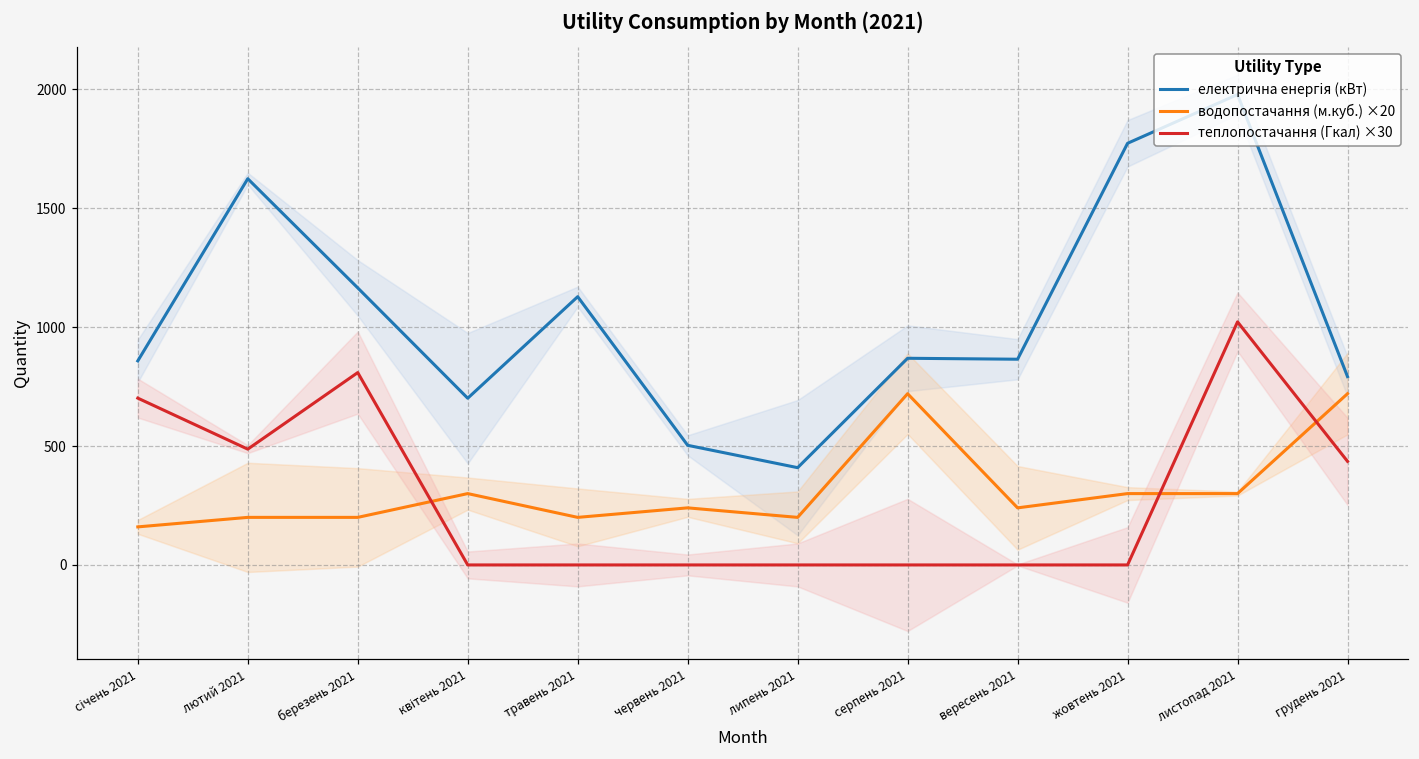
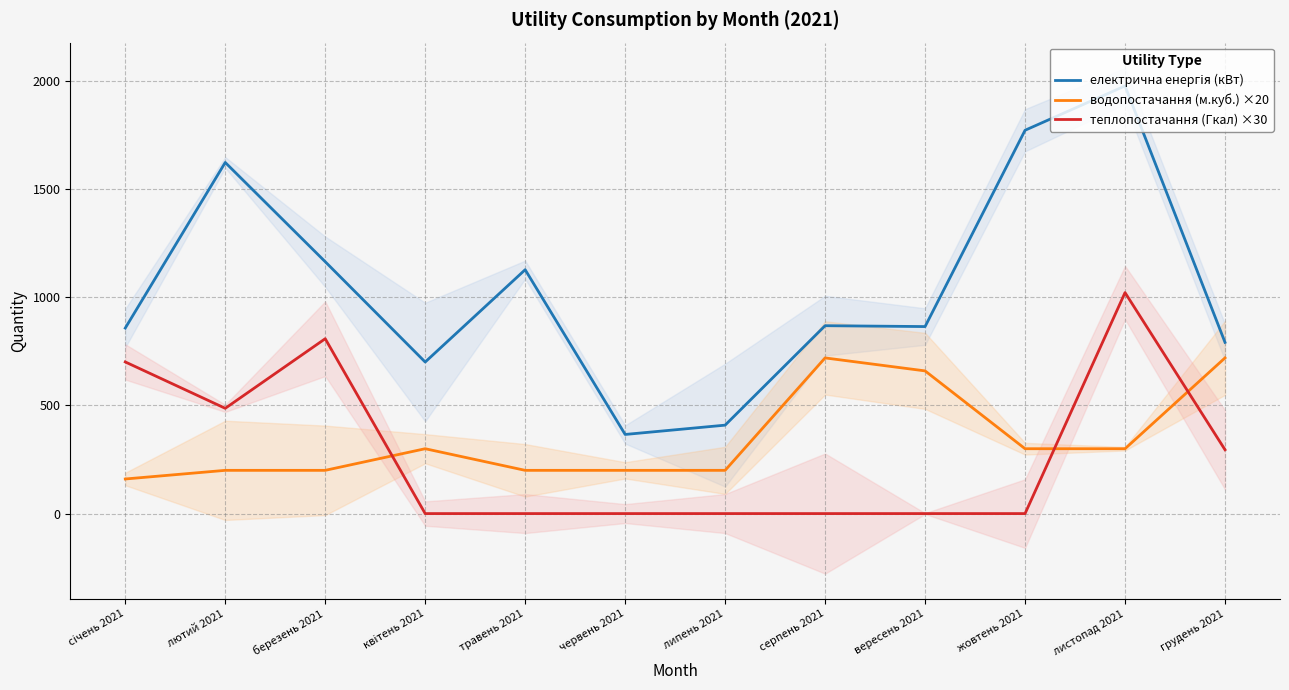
  {
    "електрична енергія (кВт)": {
      "січень 2021": 860,
      "лютий 2021": 1620,
      "березень 2021": 1170,
      "квітень 2021": 700,
      "травень 2021": 1130,
-     "червень 2021": 500,
+     "червень 2021": 370,
      "липень 2021": 410,
      "серпень 2021": 870,
      "вересень 2021": 870,
      "жовтень 2021": 1770,
      "грудень 2021": 790
    },
    "водопостачання (м.куб.) ×20": {
      "січень 2021": 160,
      "лютий 2021": 200,
      "березень 2021": 200,
      "квітень 2021": 300,
      "травень 2021": 200,
-     "червень 2021": 240,
+     "червень 2021": 200,
      "липень 2021": 200,
      "серпень 2021": 720,
-     "вересень 2021": 240,
+     "вересень 2021": 660,
      "жовтень 2021": 300,
      "грудень 2021": 720
    },
    "теплопостачання (Гкал) ×30": {
      "січень 2021": 700,
      "лютий 2021": 490,
      "березень 2021": 810,
      "квітень 2021": 0,
      "травень 2021": 0,
      "червень 2021": 0,
      "липень 2021": 0,
      "серпень 2021": 0,
      "жовтень 2021": 0,
      "листопад 2021": 1020,
-     "грудень 2021": 440
+     "грудень 2021": 300
    }
  }
